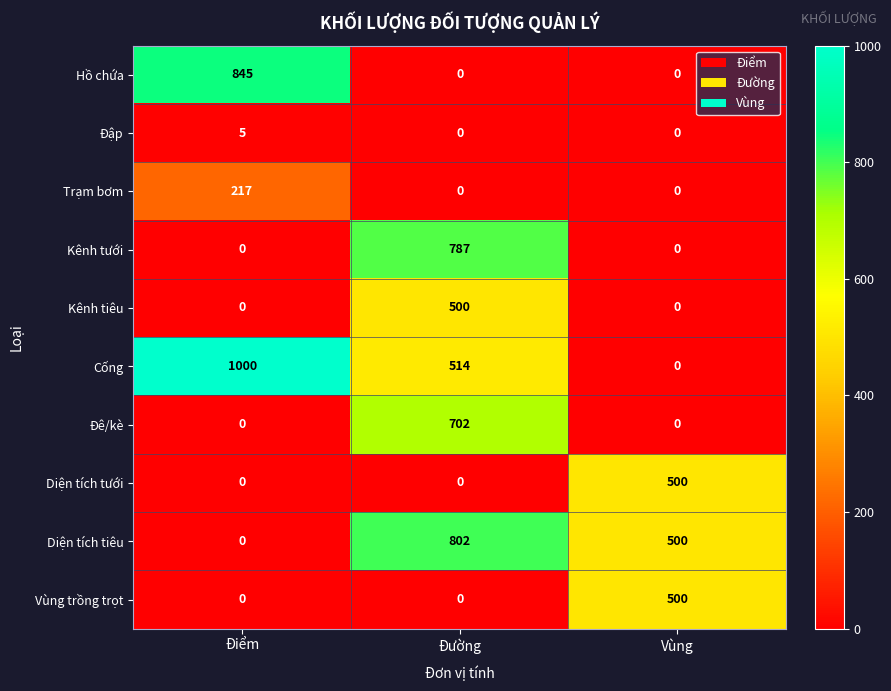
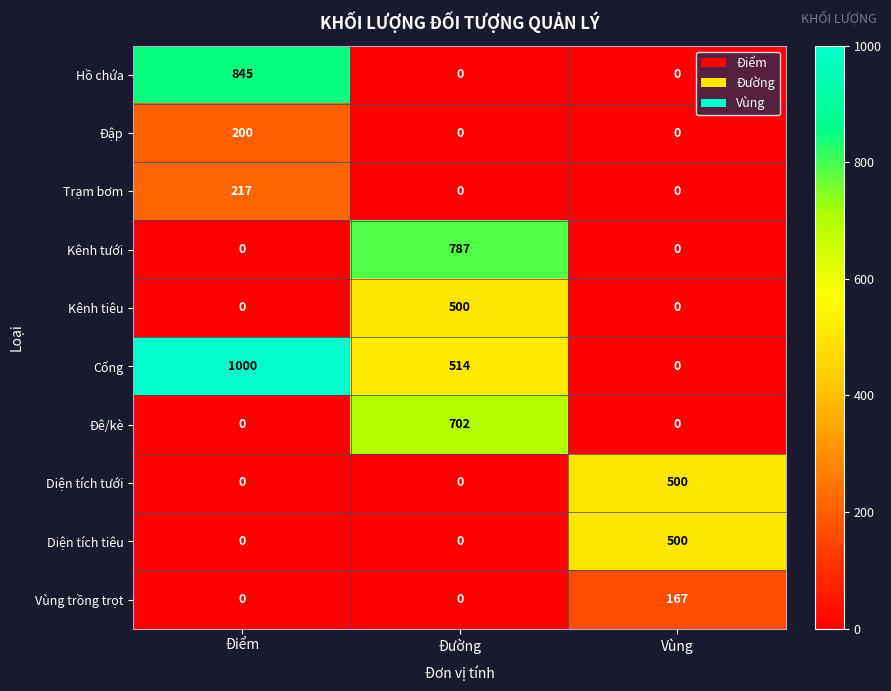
  {
    "Hồ chứa": {
      "Điểm": 845,
      "Đường": 0,
      "Vùng": 0
    },
    "Đập": {
-     "Điểm": 5,
+     "Điểm": 200,
      "Đường": 0,
      "Vùng": 0
    },
    "Trạm bơm": {
      "Điểm": 217,
      "Đường": 0,
      "Vùng": 0
    },
    "Kênh tưới": {
      "Điểm": 0,
      "Đường": 787,
      "Vùng": 0
    },
    "Kênh tiêu": {
      "Điểm": 0,
      "Đường": 500,
      "Vùng": 0
    },
    "Cống": {
      "Điểm": 1000,
      "Đường": 514,
      "Vùng": 0
    },
    "Đê/kè": {
      "Điểm": 0,
      "Đường": 702,
      "Vùng": 0
    },
    "Diện tích tưới": {
      "Điểm": 0,
      "Đường": 0,
      "Vùng": 500
    },
    "Diện tích tiêu": {
      "Điểm": 0,
-     "Đường": 802,
+     "Đường": 0,
      "Vùng": 500
    },
    "Vùng trồng trọt": {
      "Điểm": 0,
      "Đường": 0,
-     "Vùng": 500
+     "Vùng": 167
    }
  }
